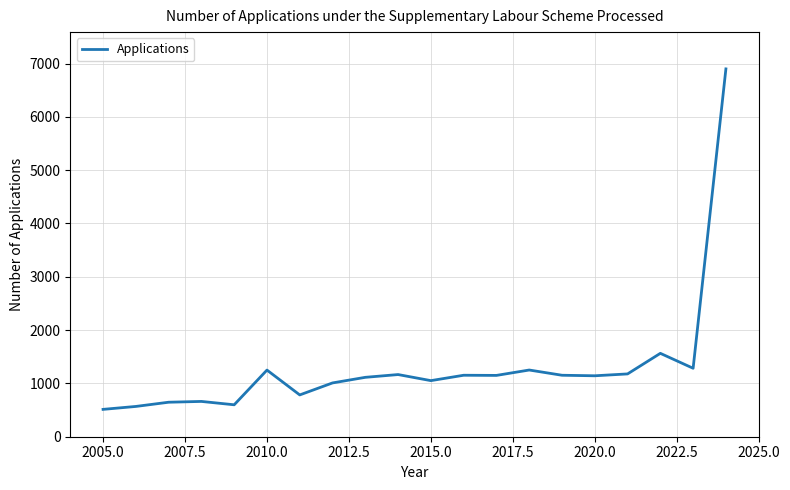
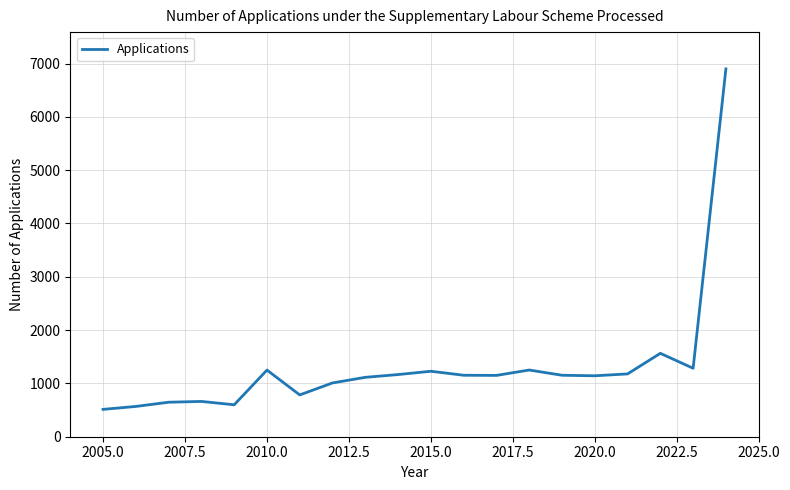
  {
    "2005.0": 500,
    "2010.0": 1300,
-   "2015.0": 1100,
+   "2015.0": 1200,
    "2020.0": 1100
  }
